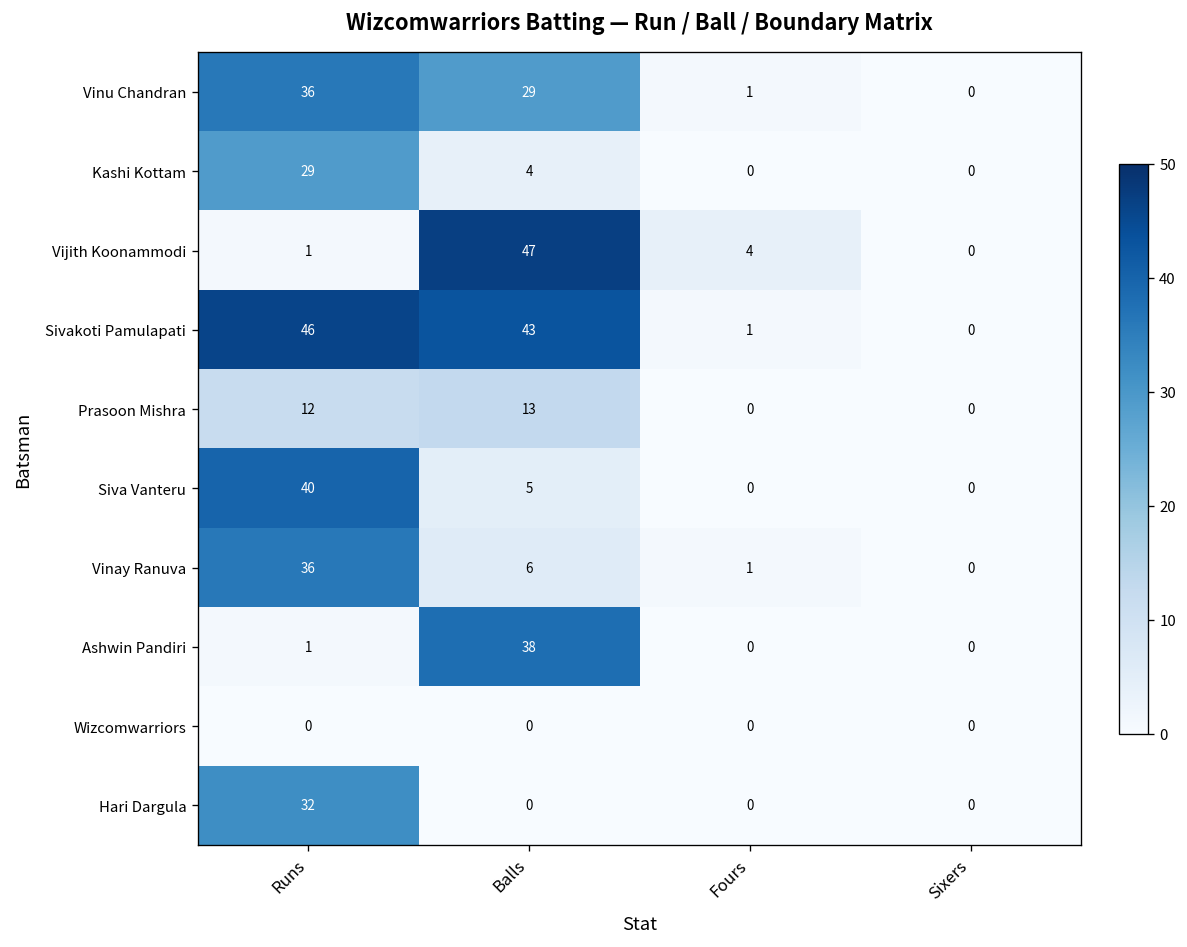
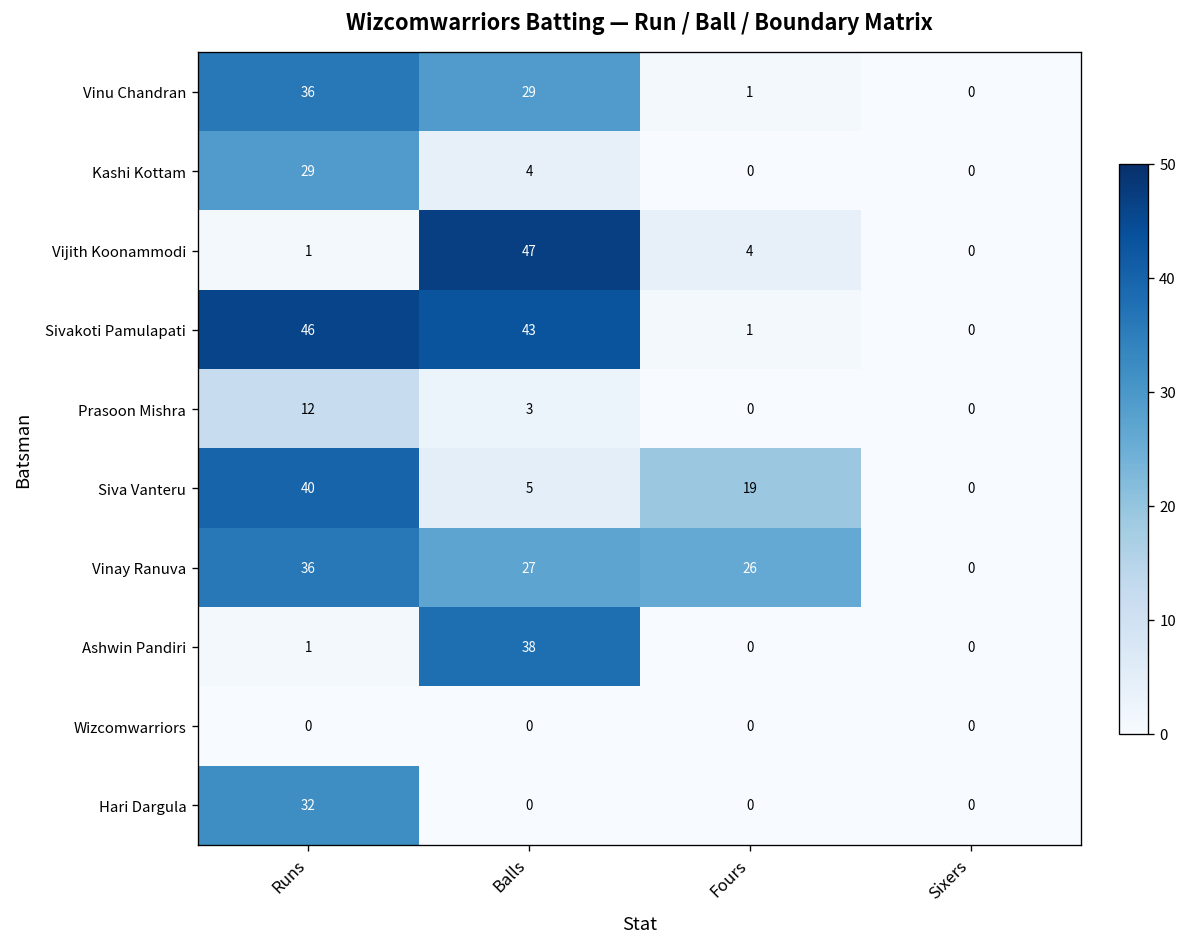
  {
    "Vinu Chandran": {
      "Runs": 36,
      "Balls": 29,
      "Fours": 1,
      "Sixers": 0
    },
    "Kashi Kottam": {
      "Runs": 29,
      "Balls": 4,
      "Fours": 0,
      "Sixers": 0
    },
    "Vijith Koonammodi": {
      "Runs": 1,
      "Balls": 47,
      "Fours": 4,
      "Sixers": 0
    },
    "Sivakoti Pamulapati": {
      "Runs": 46,
      "Balls": 43,
      "Fours": 1,
      "Sixers": 0
    },
    "Prasoon Mishra": {
      "Runs": 12,
-     "Balls": 13,
+     "Balls": 3,
      "Fours": 0,
      "Sixers": 0
    },
    "Siva Vanteru": {
      "Runs": 40,
      "Balls": 5,
-     "Fours": 0,
+     "Fours": 19,
      "Sixers": 0
    },
    "Vinay Ranuva": {
      "Runs": 36,
-     "Balls": 6,
-     "Fours": 1,
+     "Balls": 27,
+     "Fours": 26,
      "Sixers": 0
    },
    "Ashwin Pandiri": {
      "Runs": 1,
      "Balls": 38,
      "Fours": 0,
      "Sixers": 0
    },
    "Wizcomwarriors": {
      "Runs": 0,
      "Balls": 0,
      "Fours": 0,
      "Sixers": 0
    },
    "Hari Dargula": {
      "Runs": 32,
      "Balls": 0,
      "Fours": 0,
      "Sixers": 0
    }
  }
